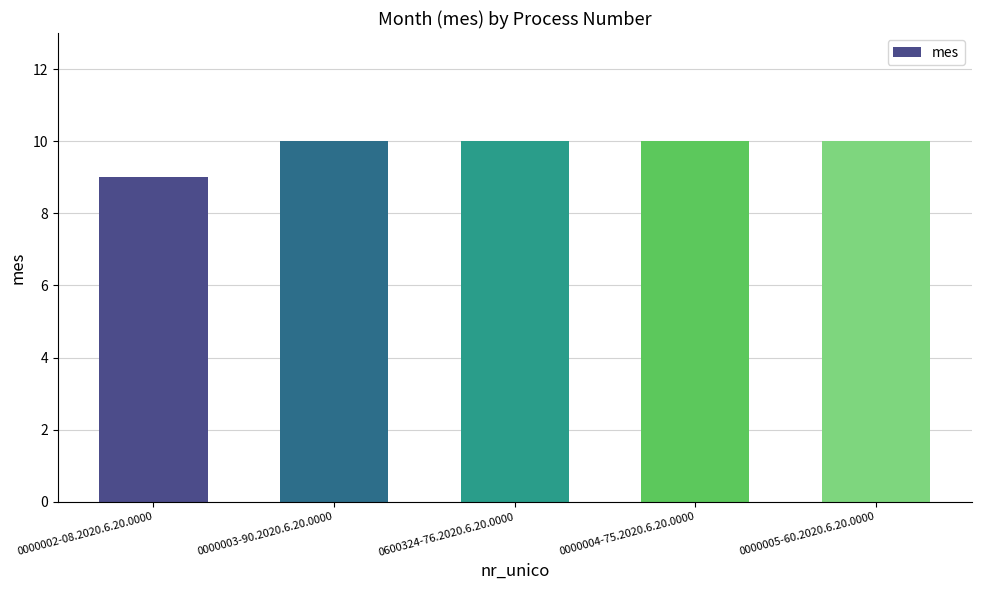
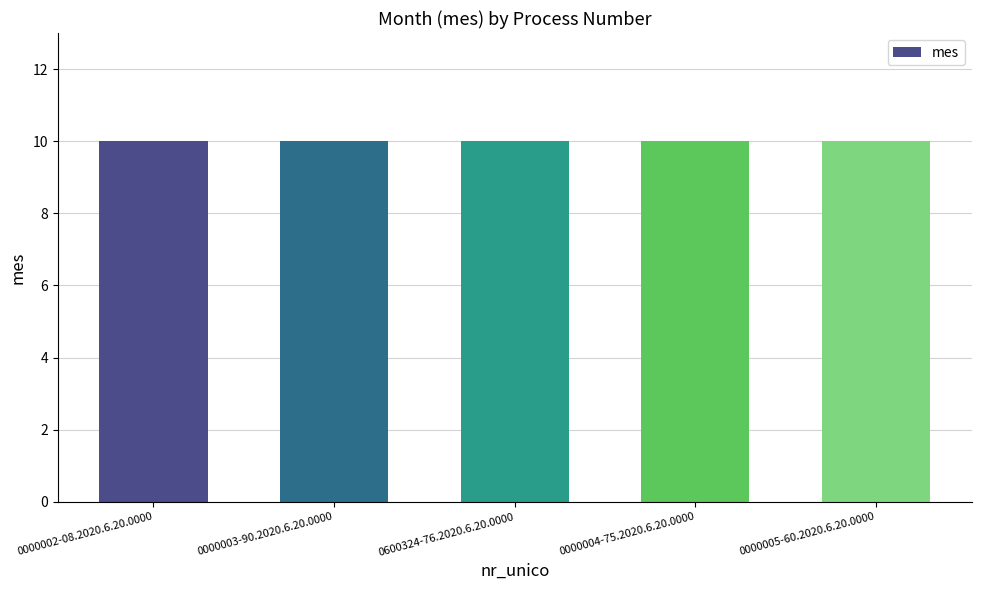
  {
-   "0000002-08.2020.6.20.0000": 9,
+   "0000002-08.2020.6.20.0000": 10,
    "0000003-90.2020.6.20.0000": 10,
    "0600324-76.2020.6.20.0000": 10,
    "0000004-75.2020.6.20.0000": 10,
    "0000005-60.2020.6.20.0000": 10
  }
